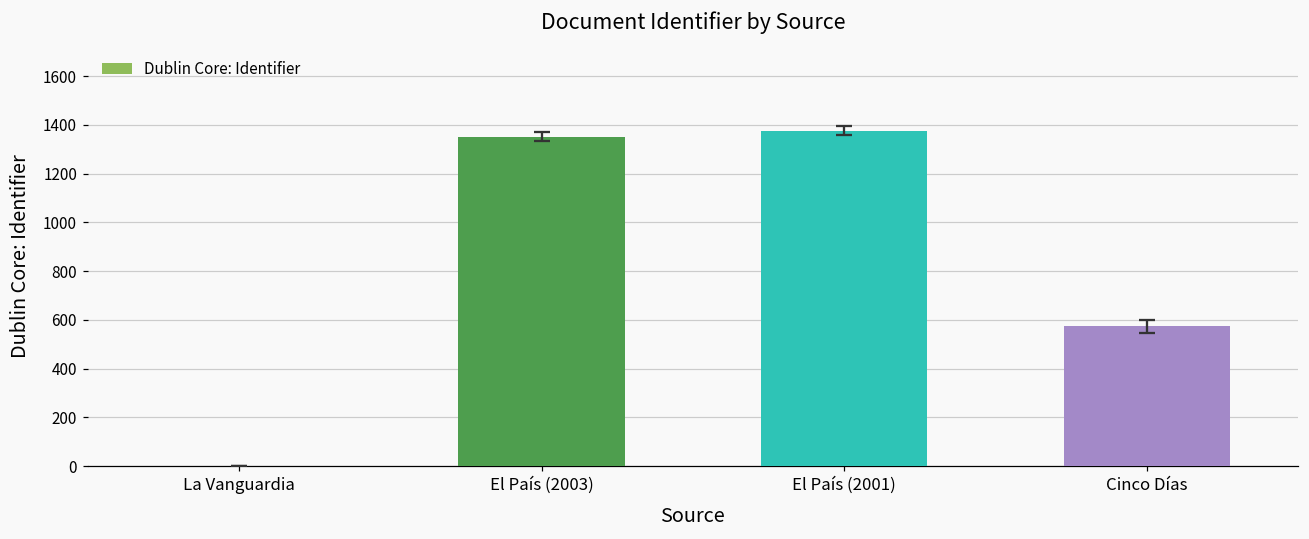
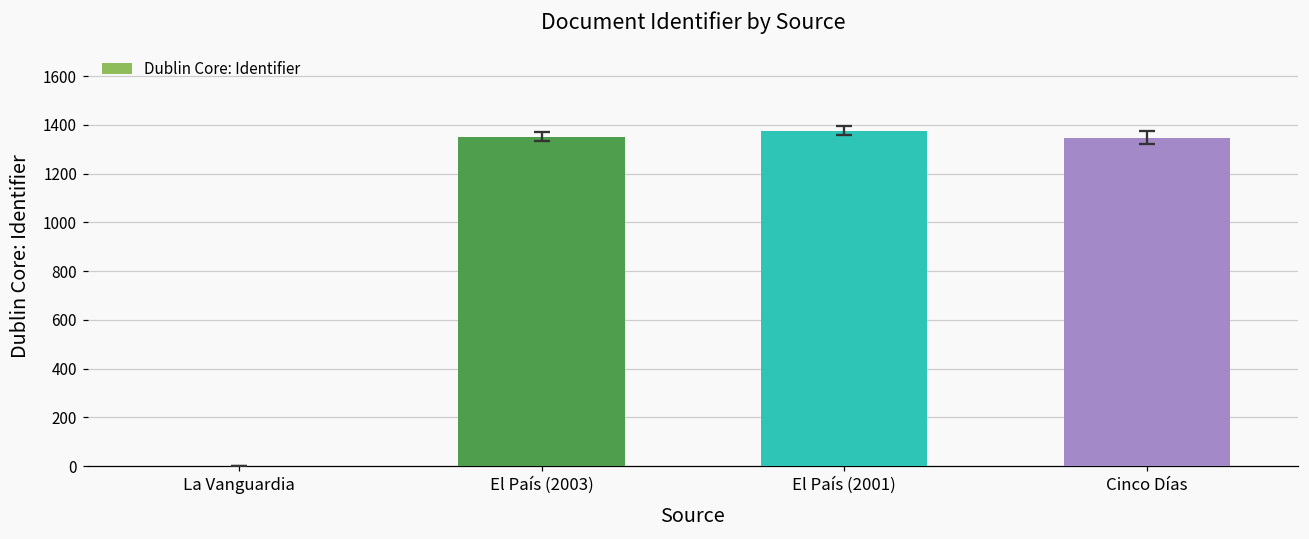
  {
    "Dublin Core: Identifier": {
      "La Vanguardia": 0,
      "El País (2003)": 1350,
      "El País (2001)": 1380,
-     "Cinco Días": 570
+     "Cinco Días": 1350
    }
  }
